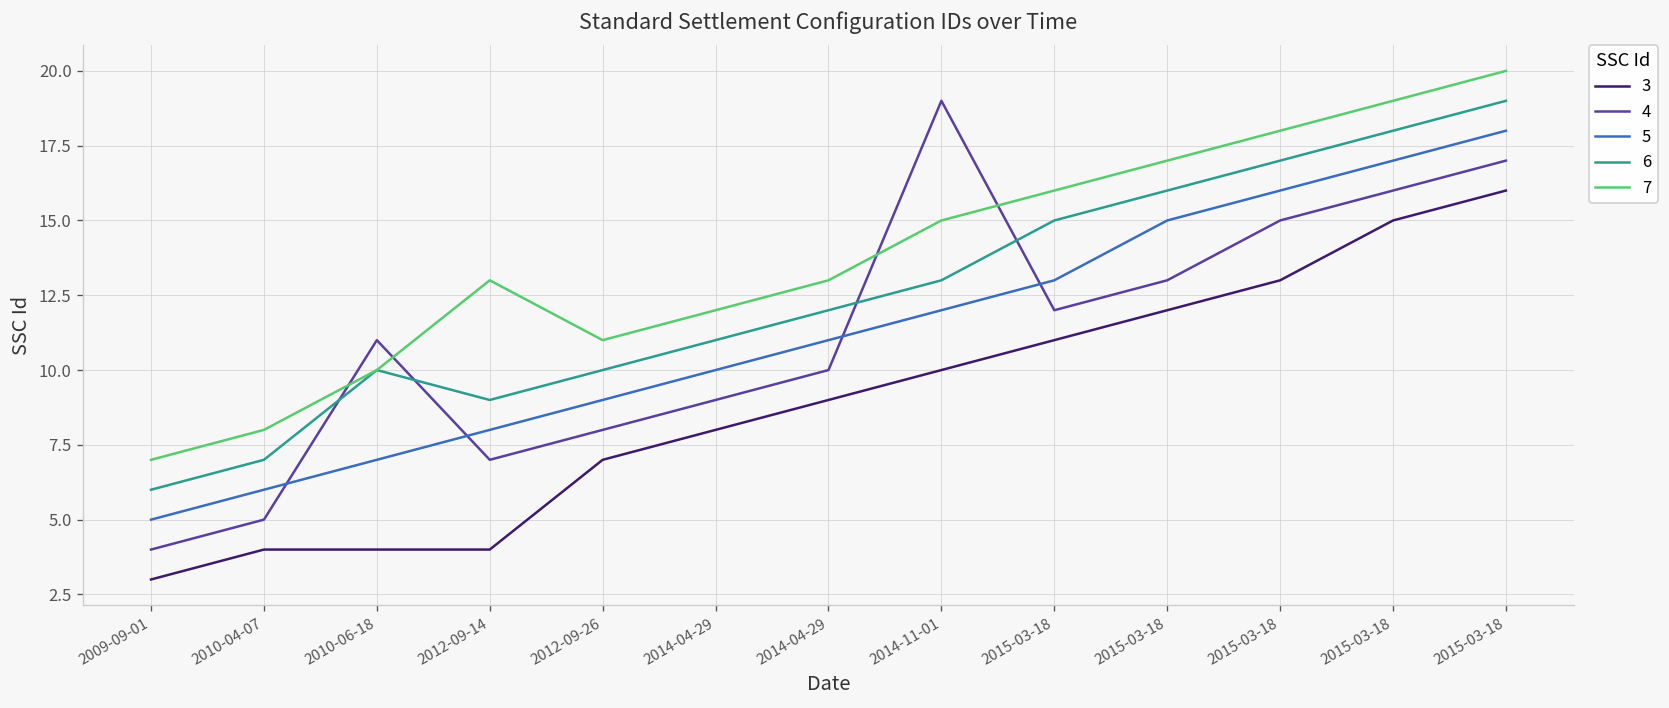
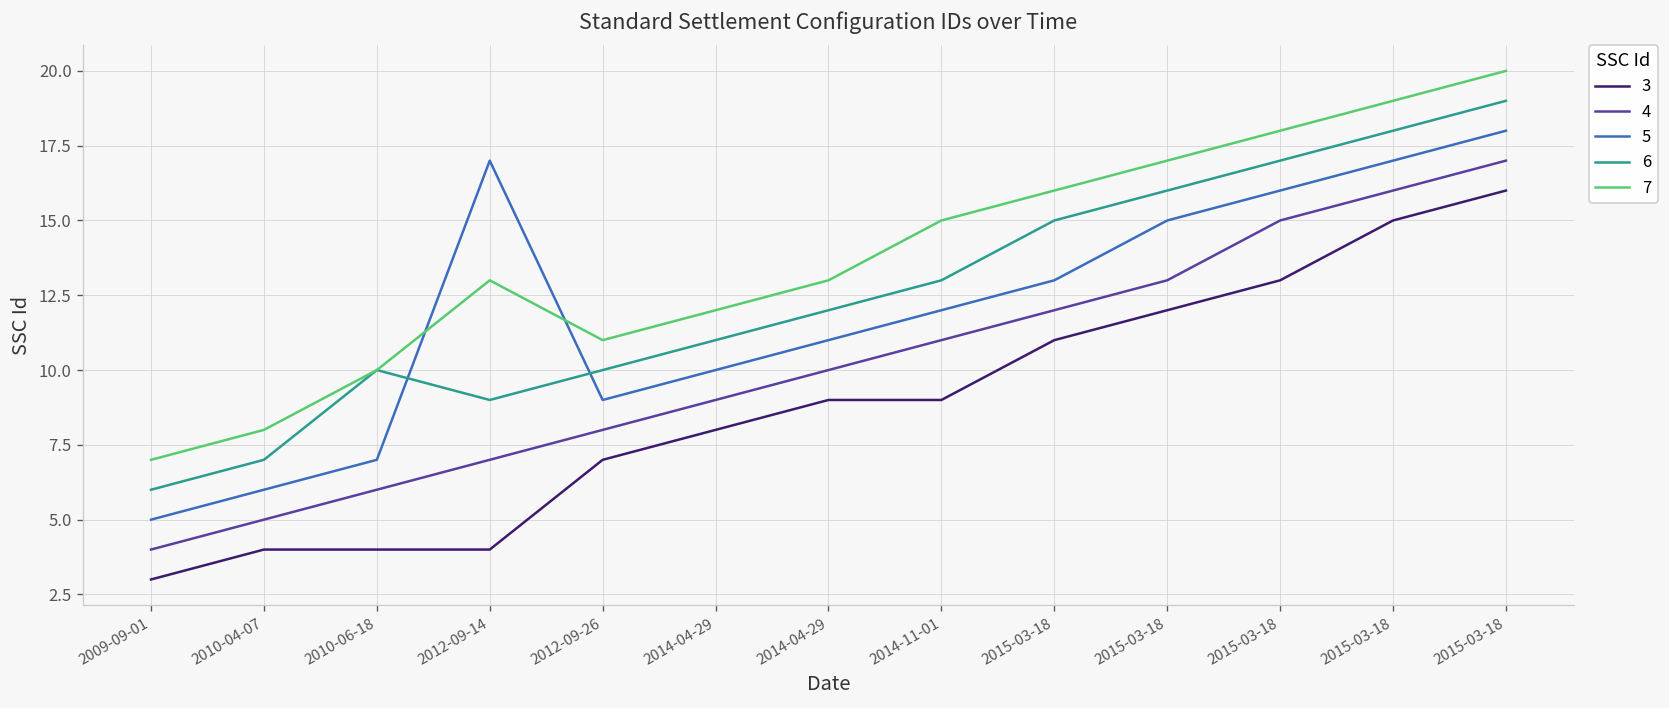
  {
    "3": {
      "2009-09-01": 3,
      "2010-04-07": 4,
      "2010-06-18": 4,
      "2012-09-14": 4,
      "2012-09-26": 7,
-     "2014-11-01": 10
+     "2014-11-01": 9
    },
    "4": {
      "2009-09-01": 4,
      "2010-04-07": 5,
-     "2010-06-18": 11,
+     "2010-06-18": 6,
      "2012-09-14": 7,
      "2012-09-26": 8,
-     "2014-11-01": 19
+     "2014-11-01": 11
    },
    "5": {
      "2009-09-01": 5,
      "2010-04-07": 6,
      "2010-06-18": 7,
-     "2012-09-14": 8,
+     "2012-09-14": 17,
      "2012-09-26": 9,
      "2014-11-01": 12
    },
    "6": {
      "2009-09-01": 6,
      "2010-04-07": 7,
      "2012-09-14": 9,
      "2012-09-26": 10,
      "2014-11-01": 13
    },
    "7": {
      "2009-09-01": 7,
      "2010-04-07": 8,
      "2012-09-14": 13,
      "2012-09-26": 11,
      "2014-11-01": 15
    }
  }
